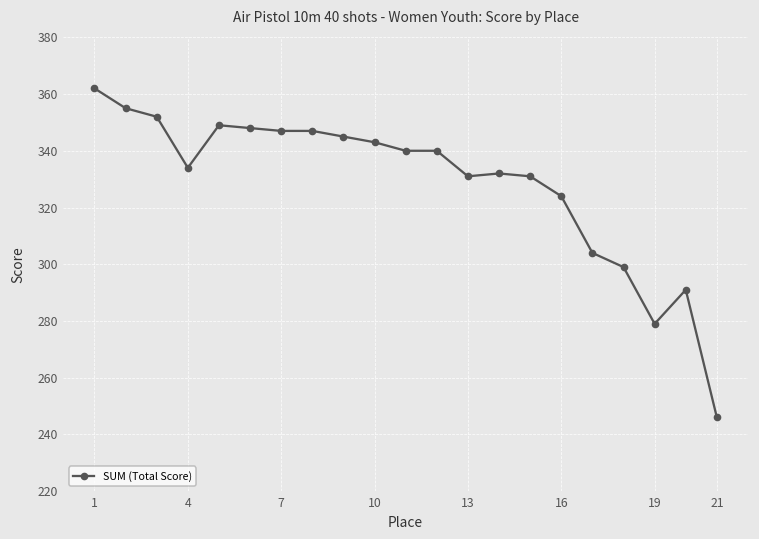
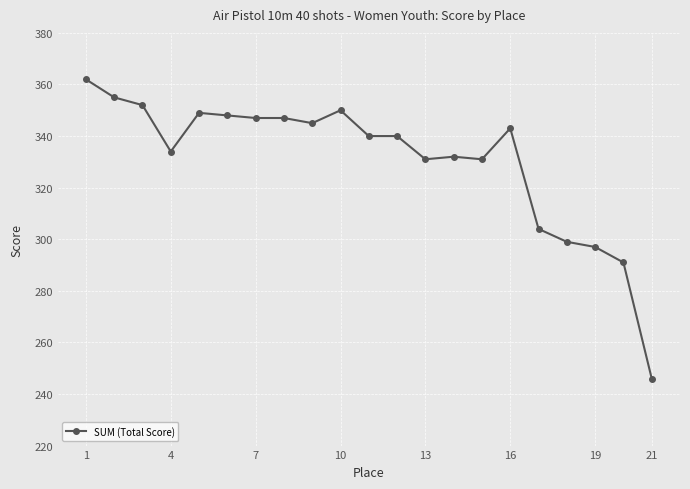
  {
    "1": 362,
    "4": 334,
    "7": 347,
-   "10": 343,
+   "10": 350,
    "13": 331,
-   "16": 324,
-   "19": 279,
+   "16": 343,
+   "19": 297,
    "21": 246
  }
